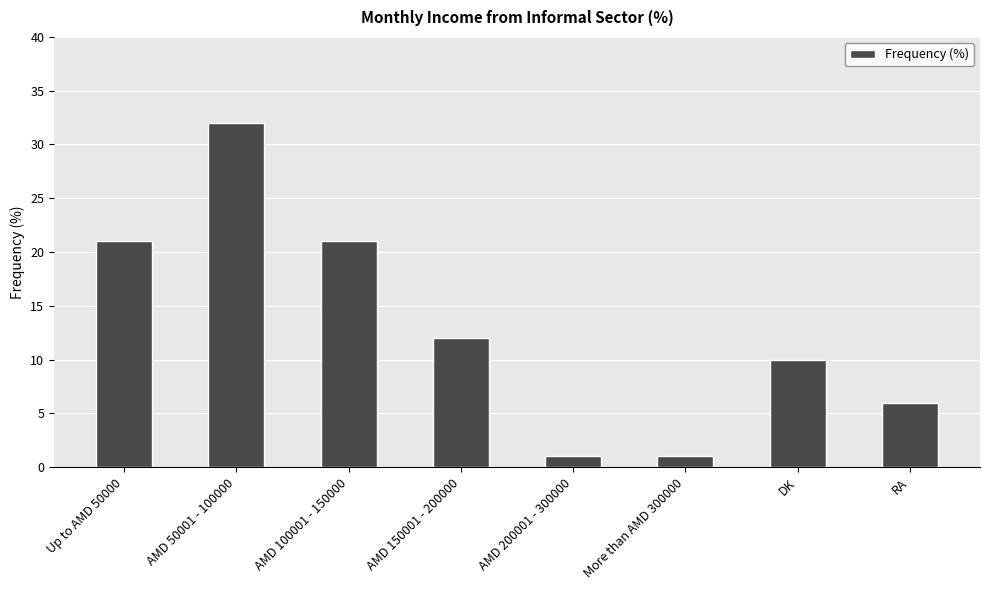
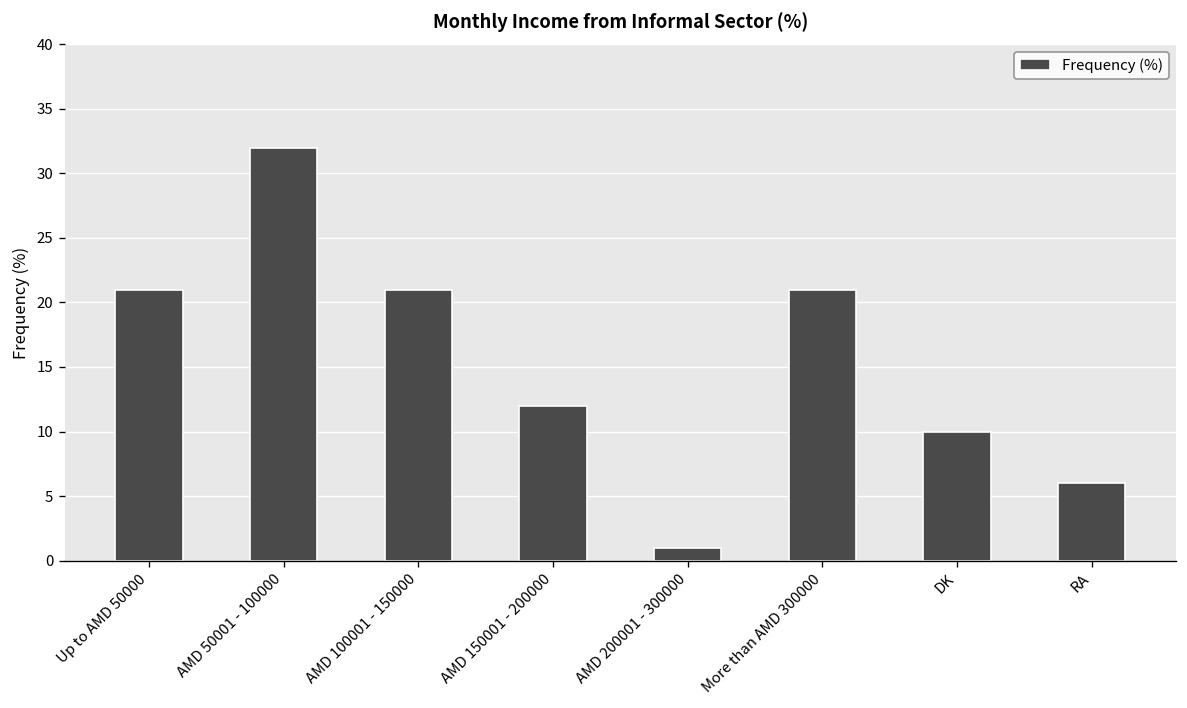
  {
    "Up to AMD 50000": 21,
    "AMD 50001 - 100000": 32,
    "AMD 100001 - 150000": 21,
    "AMD 150001 - 200000": 12,
    "AMD 200001 - 300000": 1,
-   "More than AMD 300000": 1,
+   "More than AMD 300000": 21,
    "DK": 10,
    "RA": 6
  }
